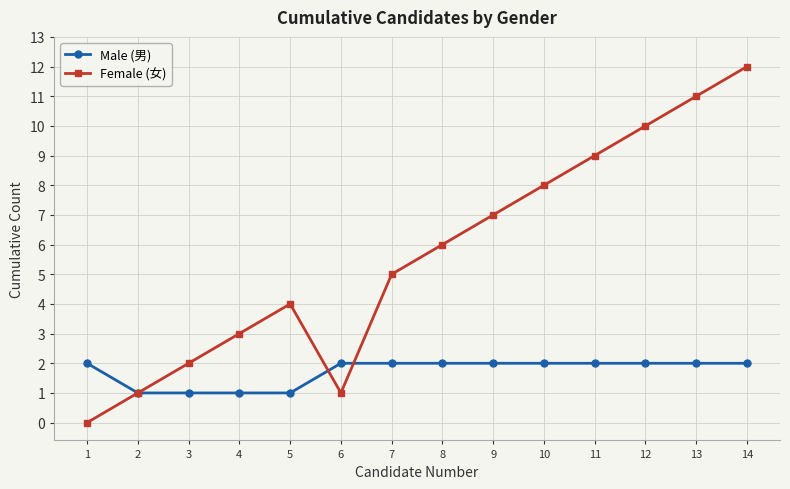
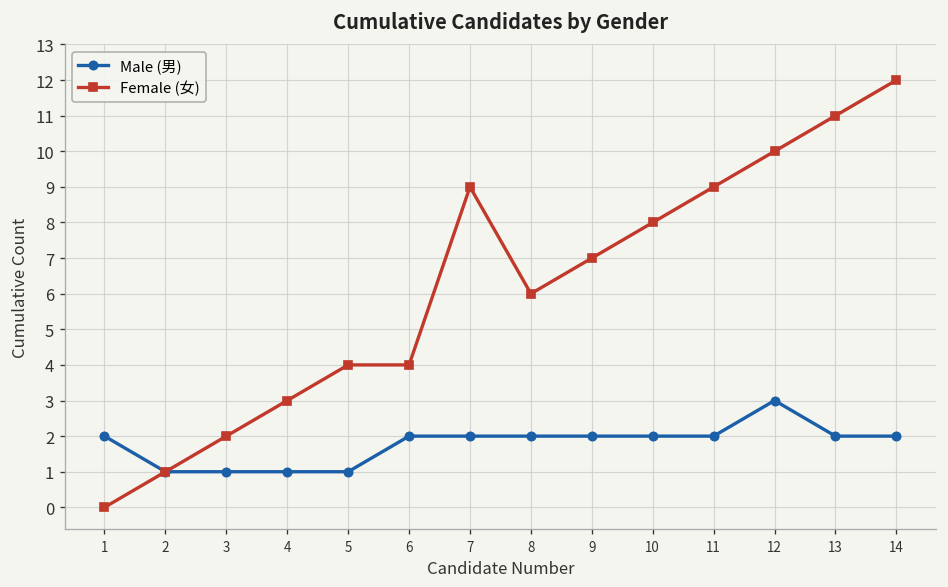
  {
    "Male (男)": {
      "1": 2,
      "3": 1,
      "4": 1,
      "5": 1,
      "6": 2,
      "7": 2,
      "8": 2,
      "9": 2,
      "10": 2,
      "11": 2,
-     "12": 2,
+     "12": 3,
      "13": 2,
      "14": 2
    },
    "Female (女)": {
      "1": 0,
      "3": 2,
      "4": 3,
      "5": 4,
-     "6": 1,
-     "7": 5,
+     "6": 4,
+     "7": 9,
      "8": 6,
      "9": 7,
      "10": 8,
      "11": 9,
      "12": 10,
      "13": 11,
      "14": 12
    }
  }
